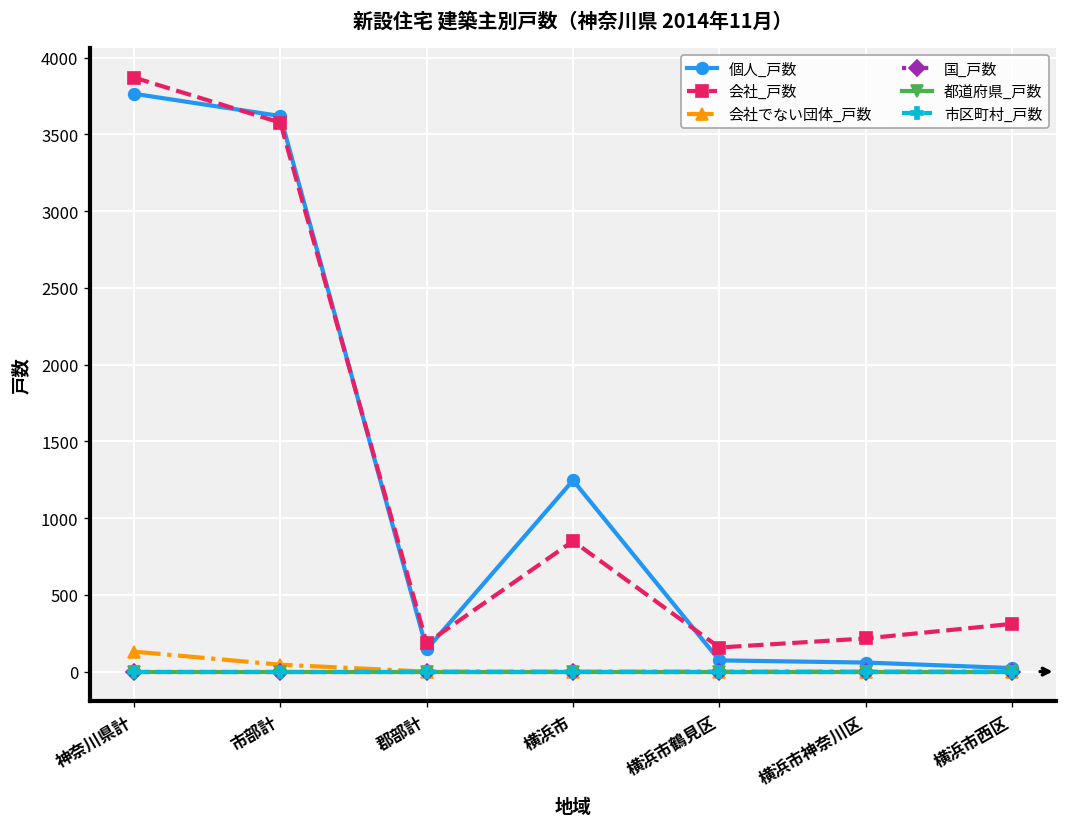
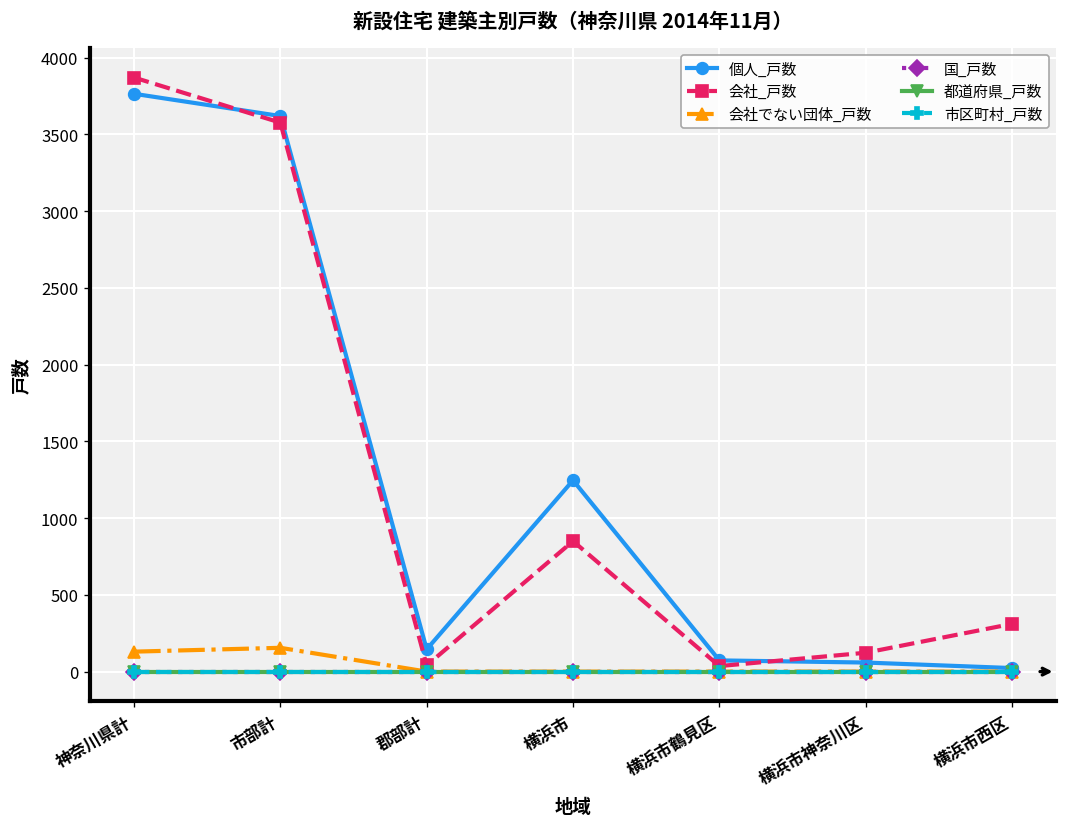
  {
    "会社_戸数": {
      "神奈川県計": 3870,
      "市部計": 3580,
-     "郡部計": 190,
+     "郡部計": 40,
      "横浜市": 850,
-     "横浜市鶴見区": 160,
-     "横浜市神奈川区": 220,
+     "横浜市鶴見区": 40,
+     "横浜市神奈川区": 120,
      "横浜市西区": 310
    },
    "会社でない団体_戸数": {
      "神奈川県計": 130,
-     "市部計": 50
+     "市部計": 160
    }
  }
